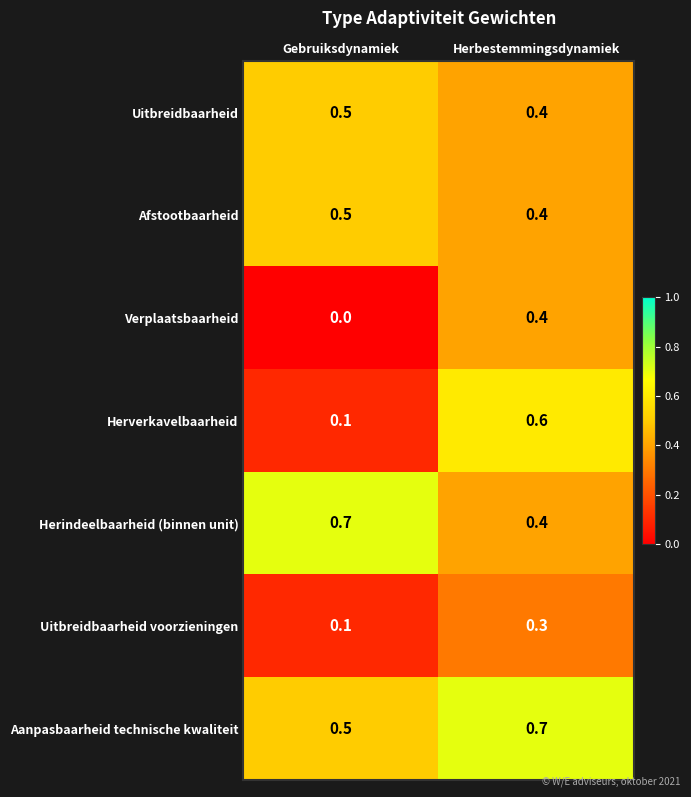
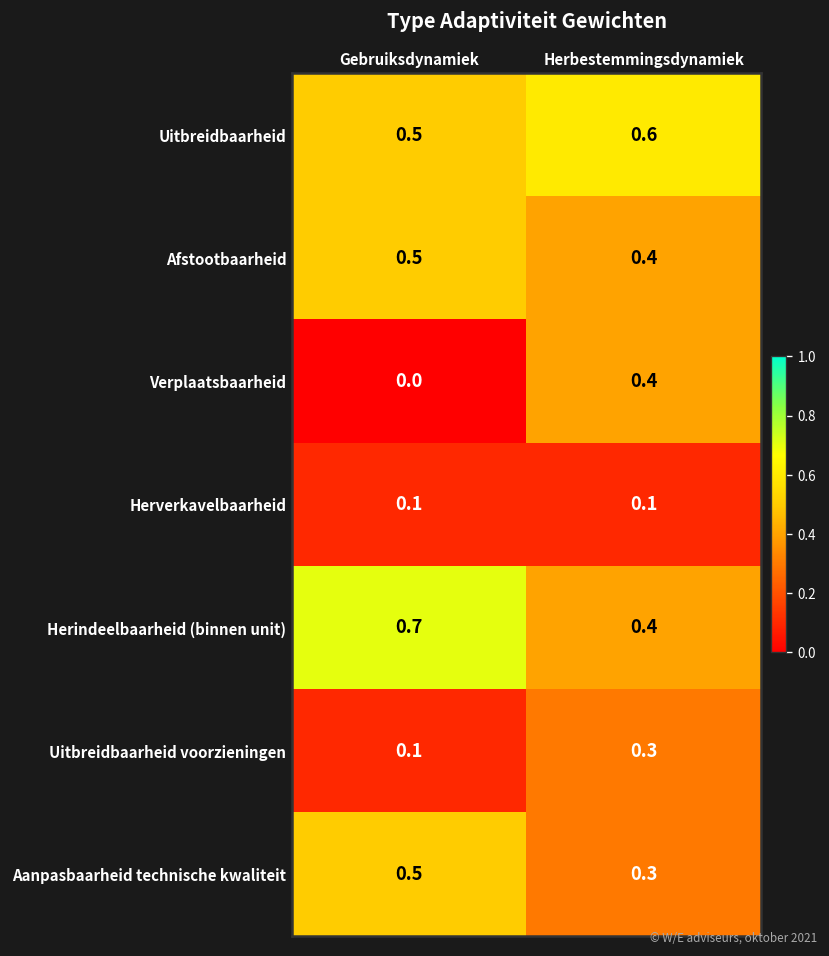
  {
    "Uitbreidbaarheid": {
      "Gebruiksdynamiek": 0.5,
-     "Herbestemmingsdynamiek": 0.4
+     "Herbestemmingsdynamiek": 0.6
    },
    "Afstootbaarheid": {
      "Gebruiksdynamiek": 0.5,
      "Herbestemmingsdynamiek": 0.4
    },
    "Verplaatsbaarheid": {
      "Gebruiksdynamiek": 0.0,
      "Herbestemmingsdynamiek": 0.4
    },
    "Herverkavelbaarheid": {
      "Gebruiksdynamiek": 0.1,
-     "Herbestemmingsdynamiek": 0.6
+     "Herbestemmingsdynamiek": 0.1
    },
    "Herindeelbaarheid (binnen unit)": {
      "Gebruiksdynamiek": 0.7,
      "Herbestemmingsdynamiek": 0.4
    },
    "Uitbreidbaarheid voorzieningen": {
      "Gebruiksdynamiek": 0.1,
      "Herbestemmingsdynamiek": 0.3
    },
    "Aanpasbaarheid technische kwaliteit": {
      "Gebruiksdynamiek": 0.5,
-     "Herbestemmingsdynamiek": 0.7
+     "Herbestemmingsdynamiek": 0.3
    }
  }
